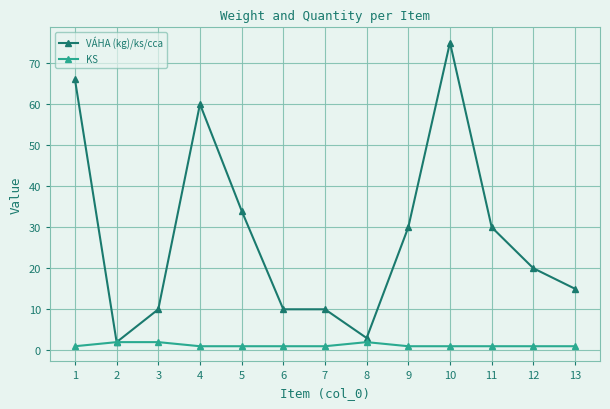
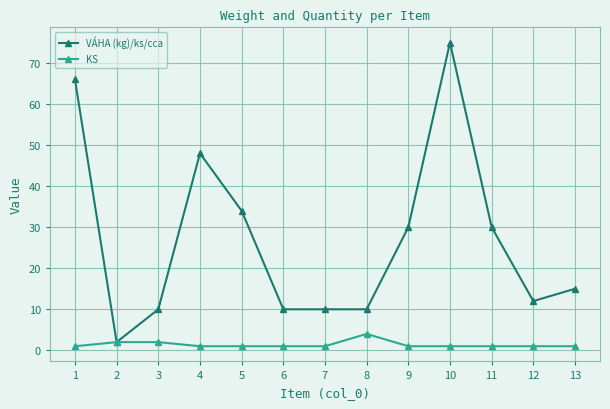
  {
    "VÁHA (kg)/ks/cca": {
      "1": 66,
      "3": 10,
-     "4": 60,
+     "4": 48,
      "5": 34,
      "6": 10,
      "7": 10,
-     "8": 3,
+     "8": 10,
      "9": 30,
      "10": 75,
      "11": 30,
-     "12": 20,
+     "12": 12,
      "13": 15
    },
    "KS": {
      "1": 1,
      "3": 2,
      "4": 1,
      "5": 1,
      "6": 1,
      "7": 1,
-     "8": 2,
+     "8": 4,
      "9": 1,
      "10": 1,
      "11": 1,
      "12": 1,
      "13": 1
    }
  }
